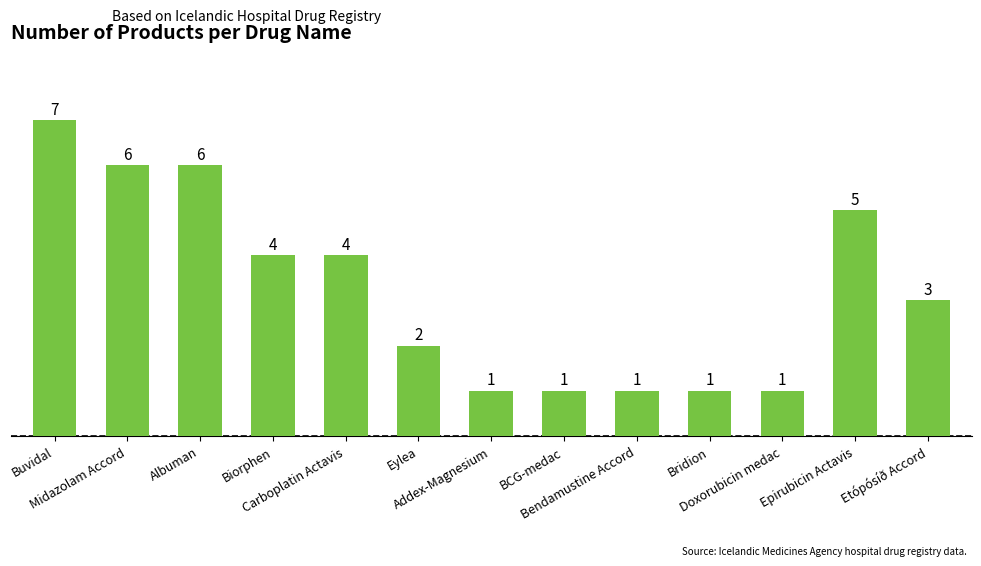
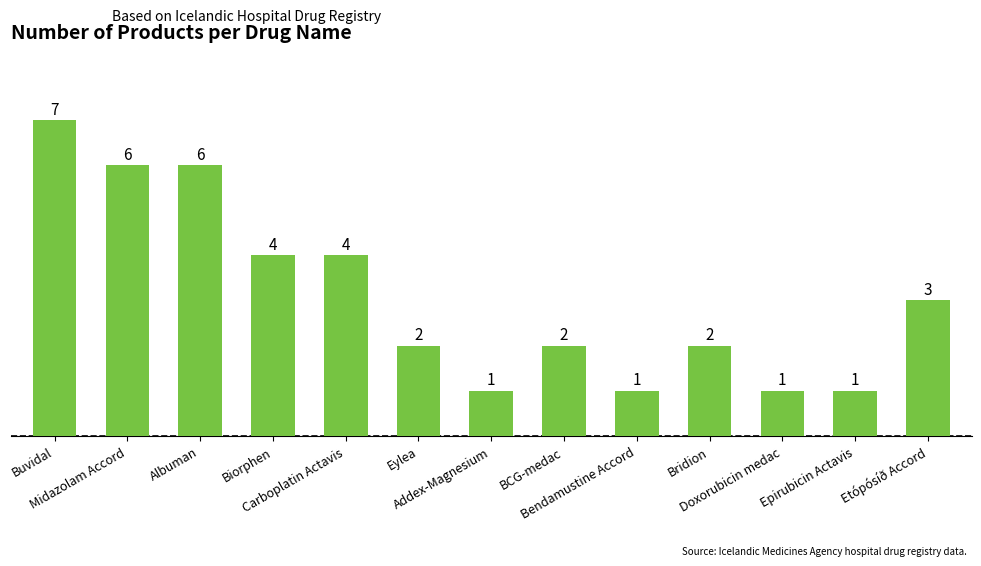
  {
    "Buvidal": 7,
    "Midazolam Accord": 6,
    "Albuman": 6,
    "Biorphen": 4,
    "Carboplatin Actavis": 4,
    "Eylea": 2,
    "Addex-Magnesium": 1,
-   "BCG-medac": 1,
+   "BCG-medac": 2,
    "Bendamustine Accord": 1,
-   "Bridion": 1,
+   "Bridion": 2,
    "Doxorubicin medac": 1,
-   "Epirubicin Actavis": 5,
+   "Epirubicin Actavis": 1,
    "Etópósíð Accord": 3
  }
